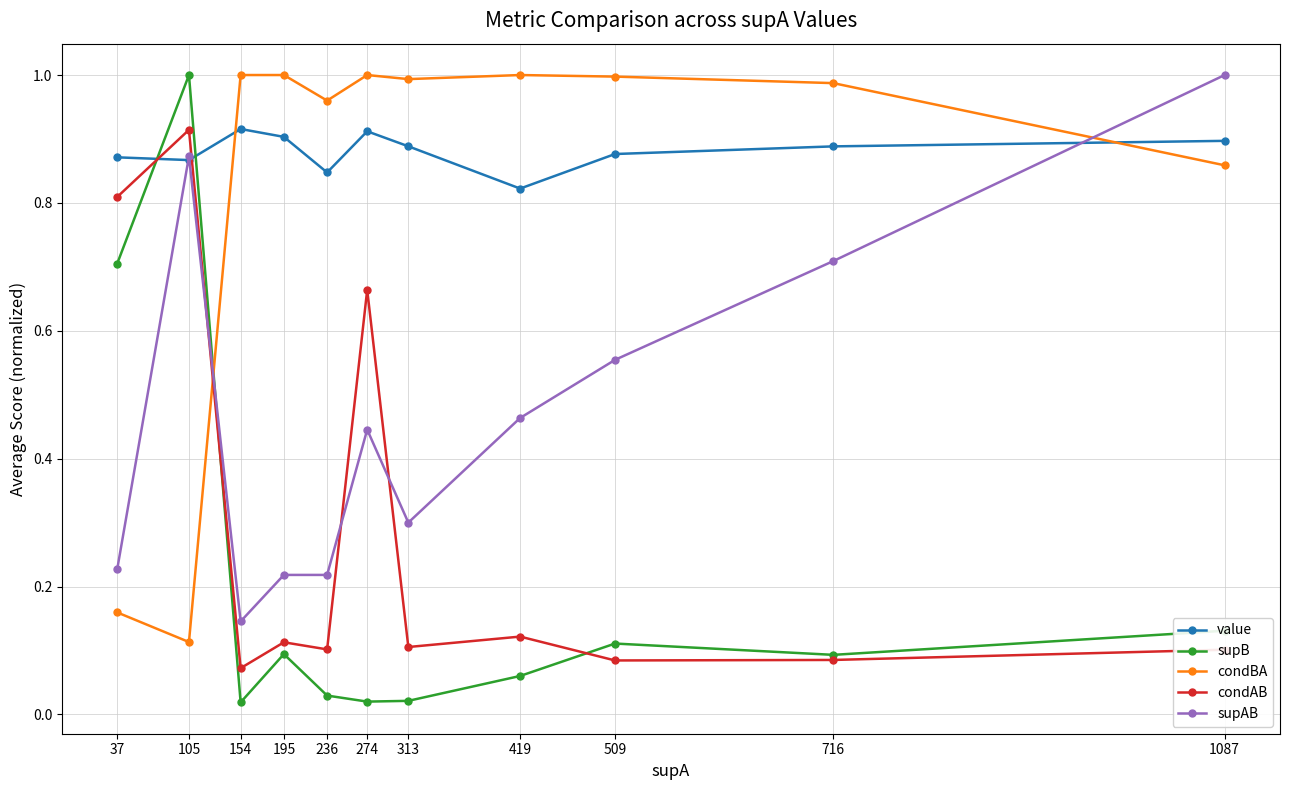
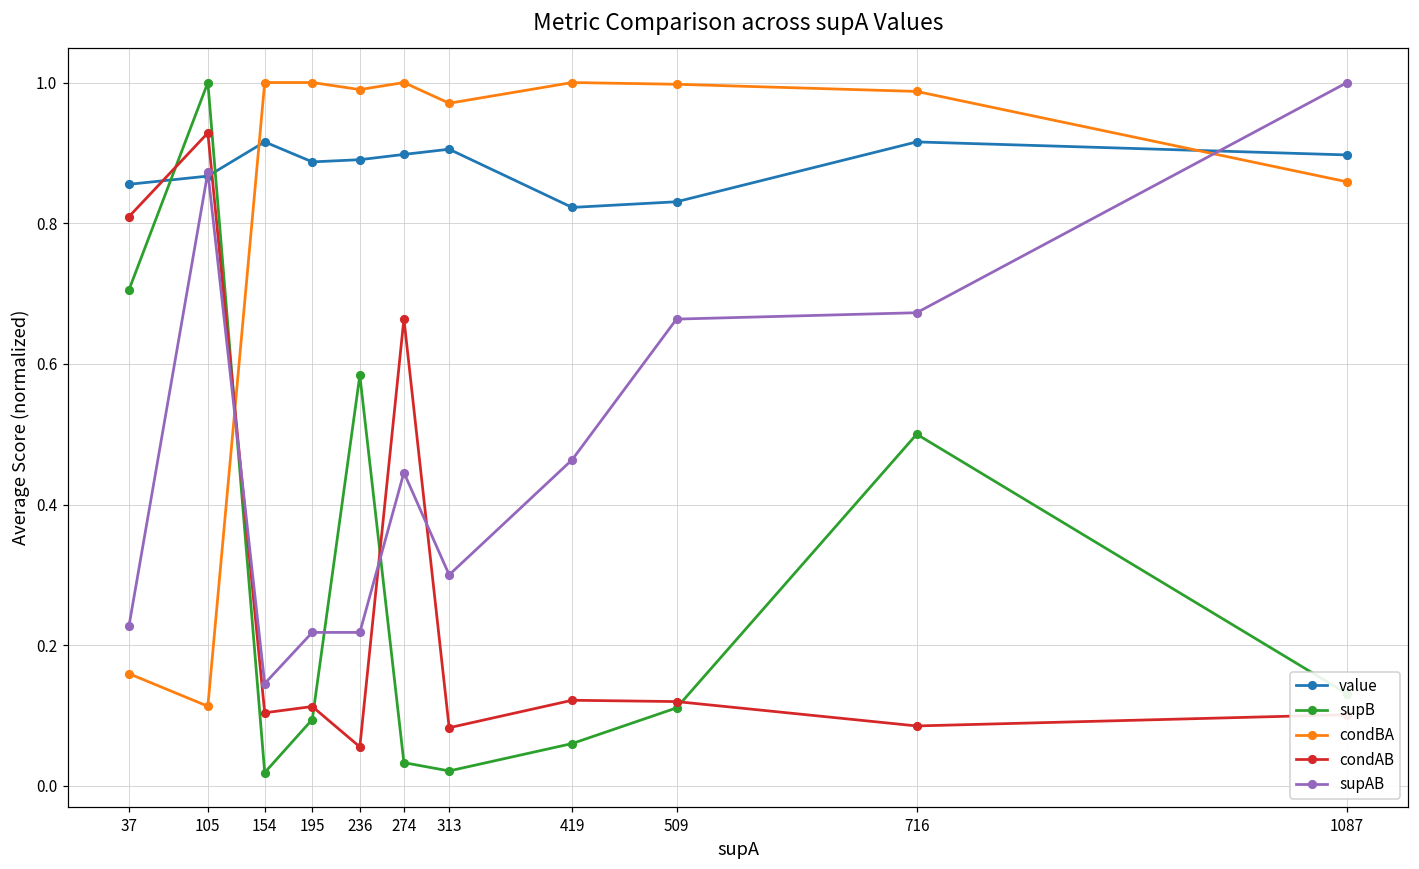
  {
    "value": {
-     "37": 0.87,
+     "37": 0.86,
      "105": 0.87,
      "154": 0.92,
-     "195": 0.90,
-     "236": 0.85,
-     "274": 0.91,
-     "313": 0.89,
+     "195": 0.89,
+     "236": 0.89,
+     "274": 0.90,
+     "313": 0.91,
      "419": 0.82,
-     "509": 0.88,
-     "716": 0.89,
+     "509": 0.83,
+     "716": 0.92,
      "1087": 0.90
    },
    "supB": {
      "37": 0.71,
      "105": 1.00,
      "154": 0.02,
      "195": 0.09,
-     "236": 0.03,
-     "274": 0.02,
+     "236": 0.58,
+     "274": 0.03,
      "313": 0.02,
      "419": 0.06,
      "509": 0.11,
-     "716": 0.09
+     "716": 0.50
    },
    "condBA": {
      "37": 0.16,
      "105": 0.11,
      "154": 1.00,
      "195": 1.00,
-     "236": 0.96,
+     "236": 0.99,
      "274": 1.00,
-     "313": 0.99,
+     "313": 0.97,
      "419": 1.00,
      "509": 1.00,
      "716": 0.99,
      "1087": 0.86
    },
    "condAB": {
      "37": 0.81,
-     "105": 0.91,
-     "154": 0.07,
+     "105": 0.93,
+     "154": 0.10,
      "195": 0.11,
-     "236": 0.10,
+     "236": 0.06,
      "274": 0.66,
-     "313": 0.11,
+     "313": 0.08,
      "419": 0.12,
-     "509": 0.08,
+     "509": 0.12,
      "716": 0.09
    },
    "supAB": {
      "37": 0.23,
      "105": 0.87,
      "154": 0.15,
      "195": 0.22,
      "236": 0.22,
      "274": 0.45,
      "313": 0.30,
      "419": 0.46,
-     "509": 0.55,
-     "716": 0.71,
+     "509": 0.66,
+     "716": 0.67,
      "1087": 1.00
    }
  }
